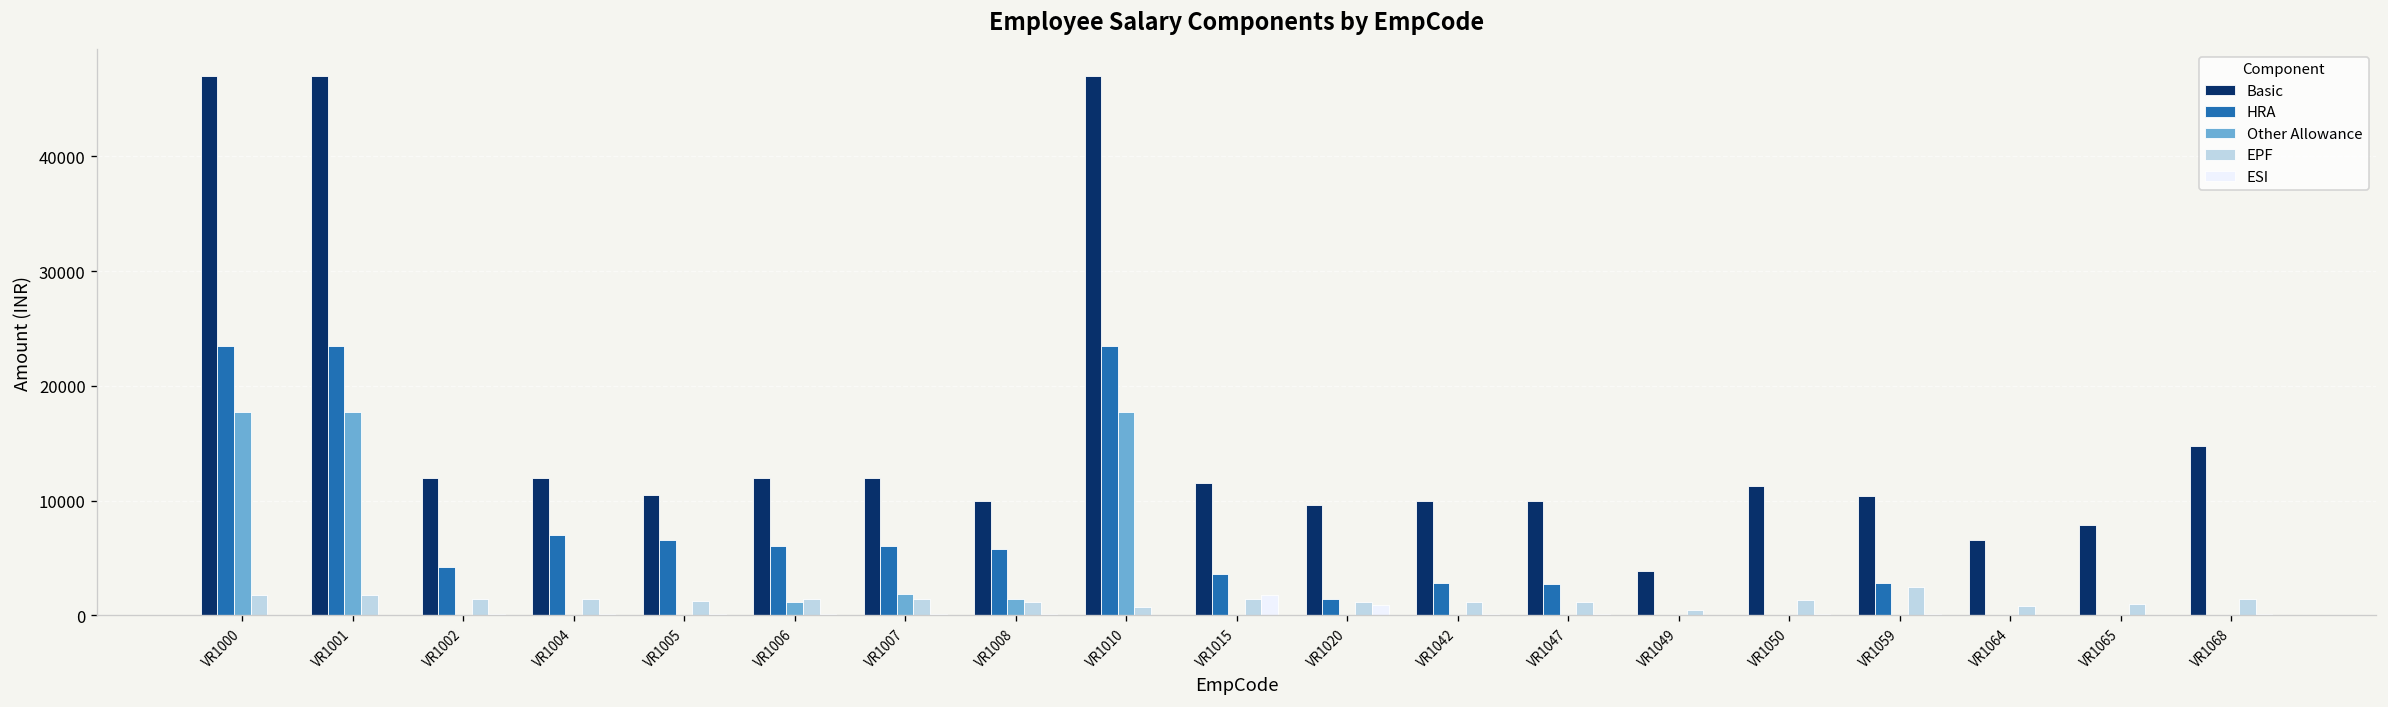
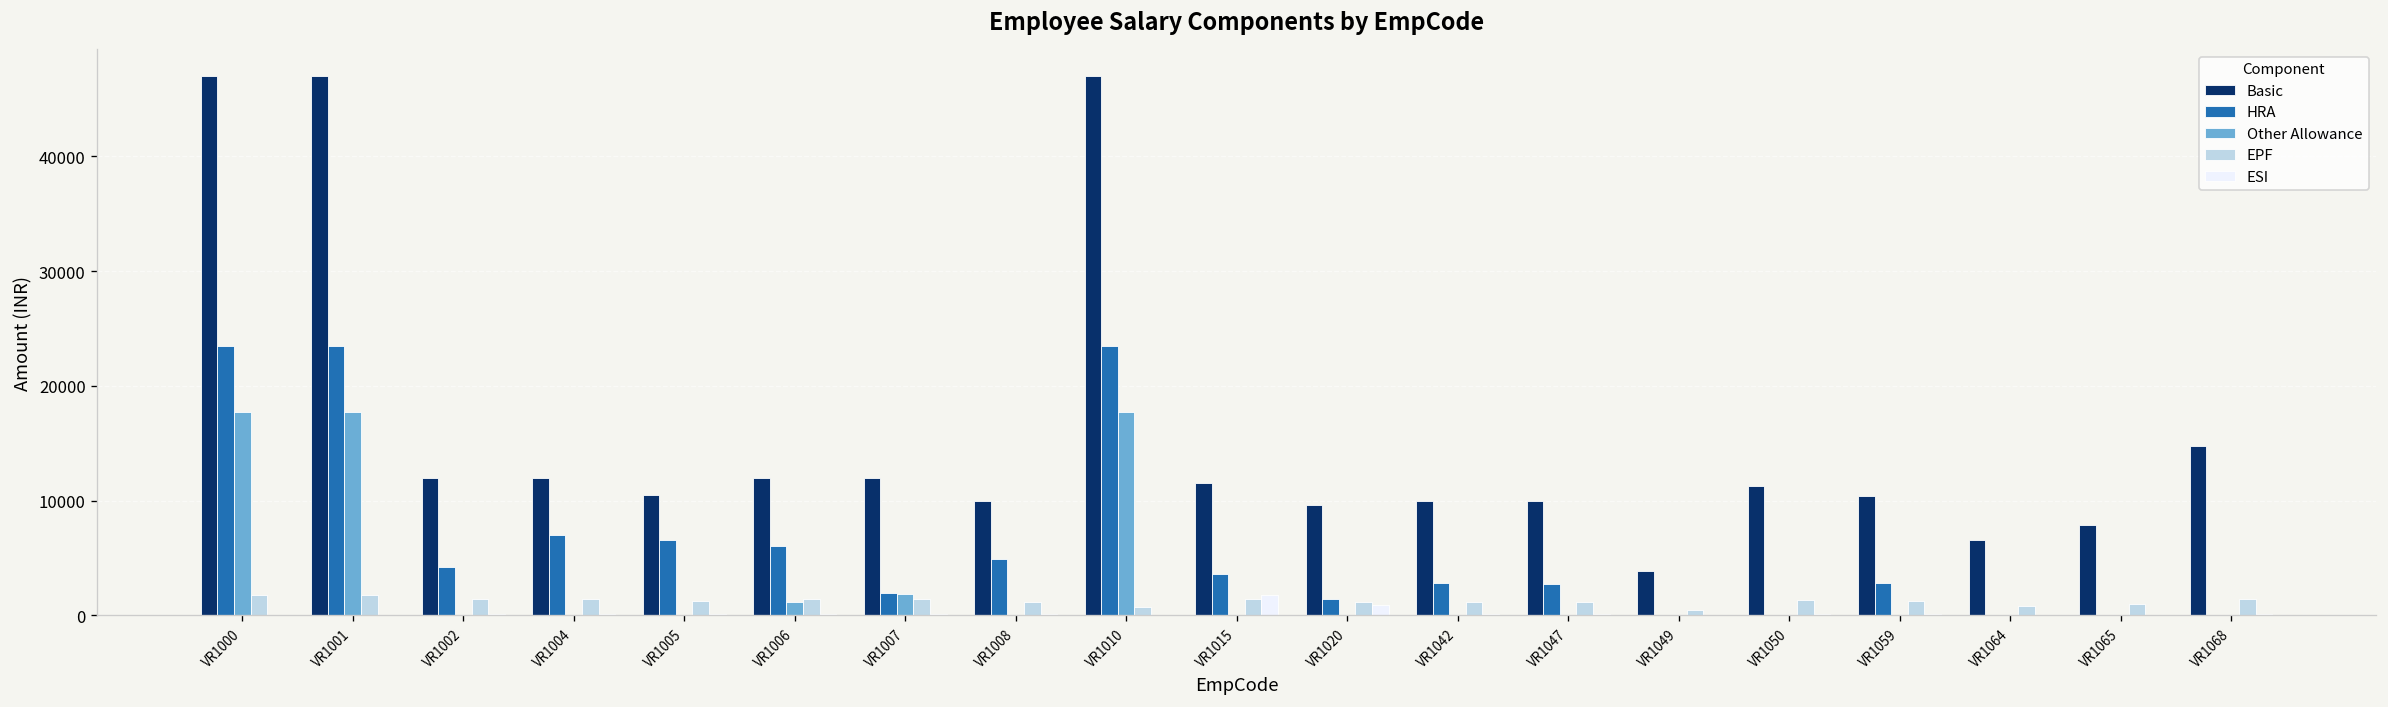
  {
    "Basic": {
      "VR1000": 47000,
      "VR1001": 47000,
      "VR1002": 12000,
      "VR1004": 12000,
      "VR1005": 11000,
      "VR1006": 12000,
      "VR1007": 12000,
      "VR1008": 10000,
      "VR1010": 47000,
      "VR1015": 12000,
      "VR1020": 10000,
      "VR1042": 10000,
      "VR1047": 10000,
      "VR1049": 4000,
      "VR1050": 11000,
      "VR1059": 10000,
      "VR1064": 7000,
      "VR1065": 8000,
      "VR1068": 15000
    },
    "HRA": {
      "VR1000": 24000,
      "VR1001": 24000,
      "VR1002": 4000,
      "VR1004": 7000,
      "VR1005": 7000,
      "VR1006": 6000,
-     "VR1007": 6000,
-     "VR1008": 6000,
+     "VR1007": 2000,
+     "VR1008": 5000,
      "VR1010": 24000,
      "VR1015": 4000,
      "VR1020": 1000,
      "VR1042": 3000,
      "VR1047": 3000,
      "VR1049": 0,
      "VR1050": 0,
      "VR1059": 3000,
      "VR1064": 0,
      "VR1065": 0,
      "VR1068": 0
    },
    "Other Allowance": {
      "VR1000": 18000,
      "VR1001": 18000,
      "VR1002": 0,
      "VR1004": 0,
      "VR1005": 0,
      "VR1006": 1000,
      "VR1007": 2000,
-     "VR1008": 1000,
+     "VR1008": 0,
      "VR1010": 18000,
      "VR1015": 0,
      "VR1020": 0,
      "VR1042": 0,
      "VR1047": 0,
      "VR1049": 0,
      "VR1050": 0,
      "VR1059": 0,
      "VR1064": 0,
      "VR1065": 0,
      "VR1068": 0
    },
    "EPF": {
      "VR1000": 2000,
      "VR1001": 2000,
      "VR1002": 1000,
      "VR1004": 1000,
      "VR1005": 1000,
      "VR1006": 1000,
      "VR1007": 1000,
      "VR1008": 1000,
      "VR1010": 1000,
      "VR1015": 1000,
      "VR1020": 1000,
      "VR1042": 1000,
      "VR1047": 1000,
      "VR1049": 0,
      "VR1050": 1000,
-     "VR1059": 2000,
+     "VR1059": 1000,
      "VR1064": 1000,
      "VR1065": 1000,
      "VR1068": 1000
    },
    "ESI": {
      "VR1000": 0,
      "VR1001": 0,
      "VR1010": 0,
      "VR1015": 2000,
      "VR1020": 1000
    }
  }
